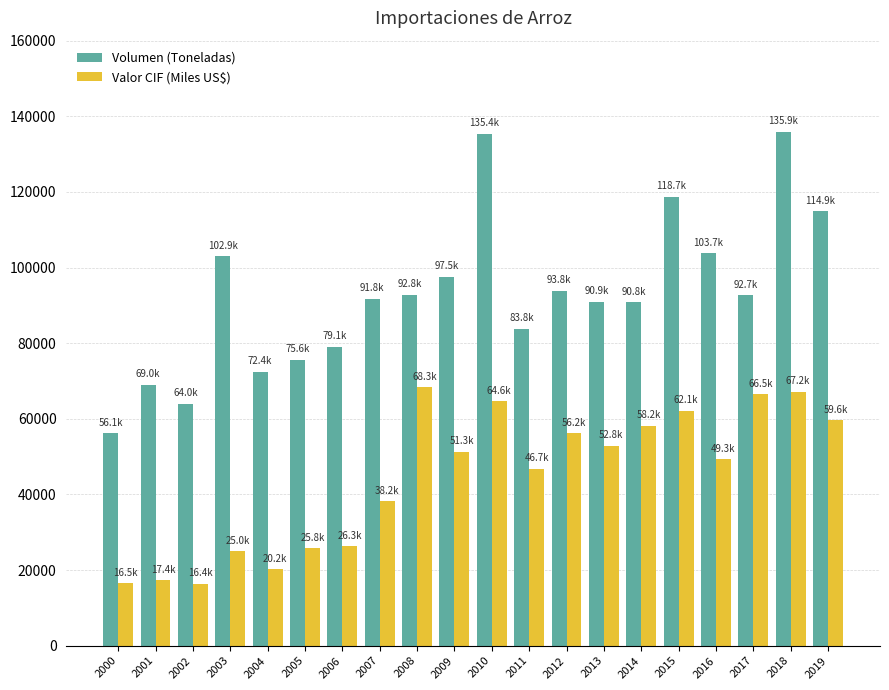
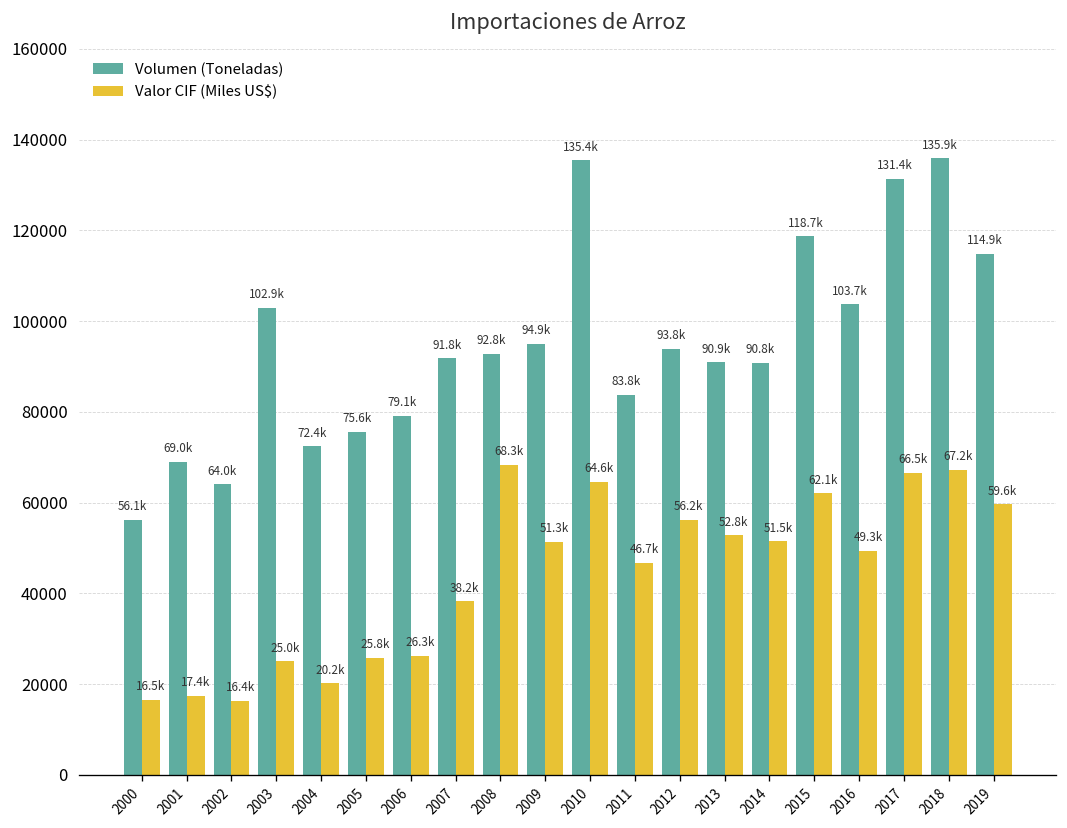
  {
    "Volumen (Toneladas)": {
      "2000": "56.1k",
      "2001": "69.0k",
      "2002": "64.0k",
      "2003": "102.9k",
      "2004": "72.4k",
      "2005": "75.6k",
      "2006": "79.1k",
      "2007": "91.8k",
      "2008": "92.8k",
-     "2009": "97.5k",
+     "2009": "94.9k",
      "2010": "135.4k",
      "2011": "83.8k",
      "2012": "93.8k",
      "2013": "90.9k",
      "2014": "90.8k",
      "2015": "118.7k",
      "2016": "103.7k",
-     "2017": "92.7k",
+     "2017": "131.4k",
      "2018": "135.9k",
      "2019": "114.9k"
    },
    "Valor CIF (Miles US$)": {
      "2000": "16.5k",
      "2001": "17.4k",
      "2002": "16.4k",
      "2003": "25.0k",
      "2004": "20.2k",
      "2005": "25.8k",
      "2006": "26.3k",
      "2007": "38.2k",
      "2008": "68.3k",
      "2009": "51.3k",
      "2010": "64.6k",
      "2011": "46.7k",
      "2012": "56.2k",
      "2013": "52.8k",
-     "2014": "58.2k",
+     "2014": "51.5k",
      "2015": "62.1k",
      "2016": "49.3k",
      "2017": "66.5k",
      "2018": "67.2k",
      "2019": "59.6k"
    }
  }
